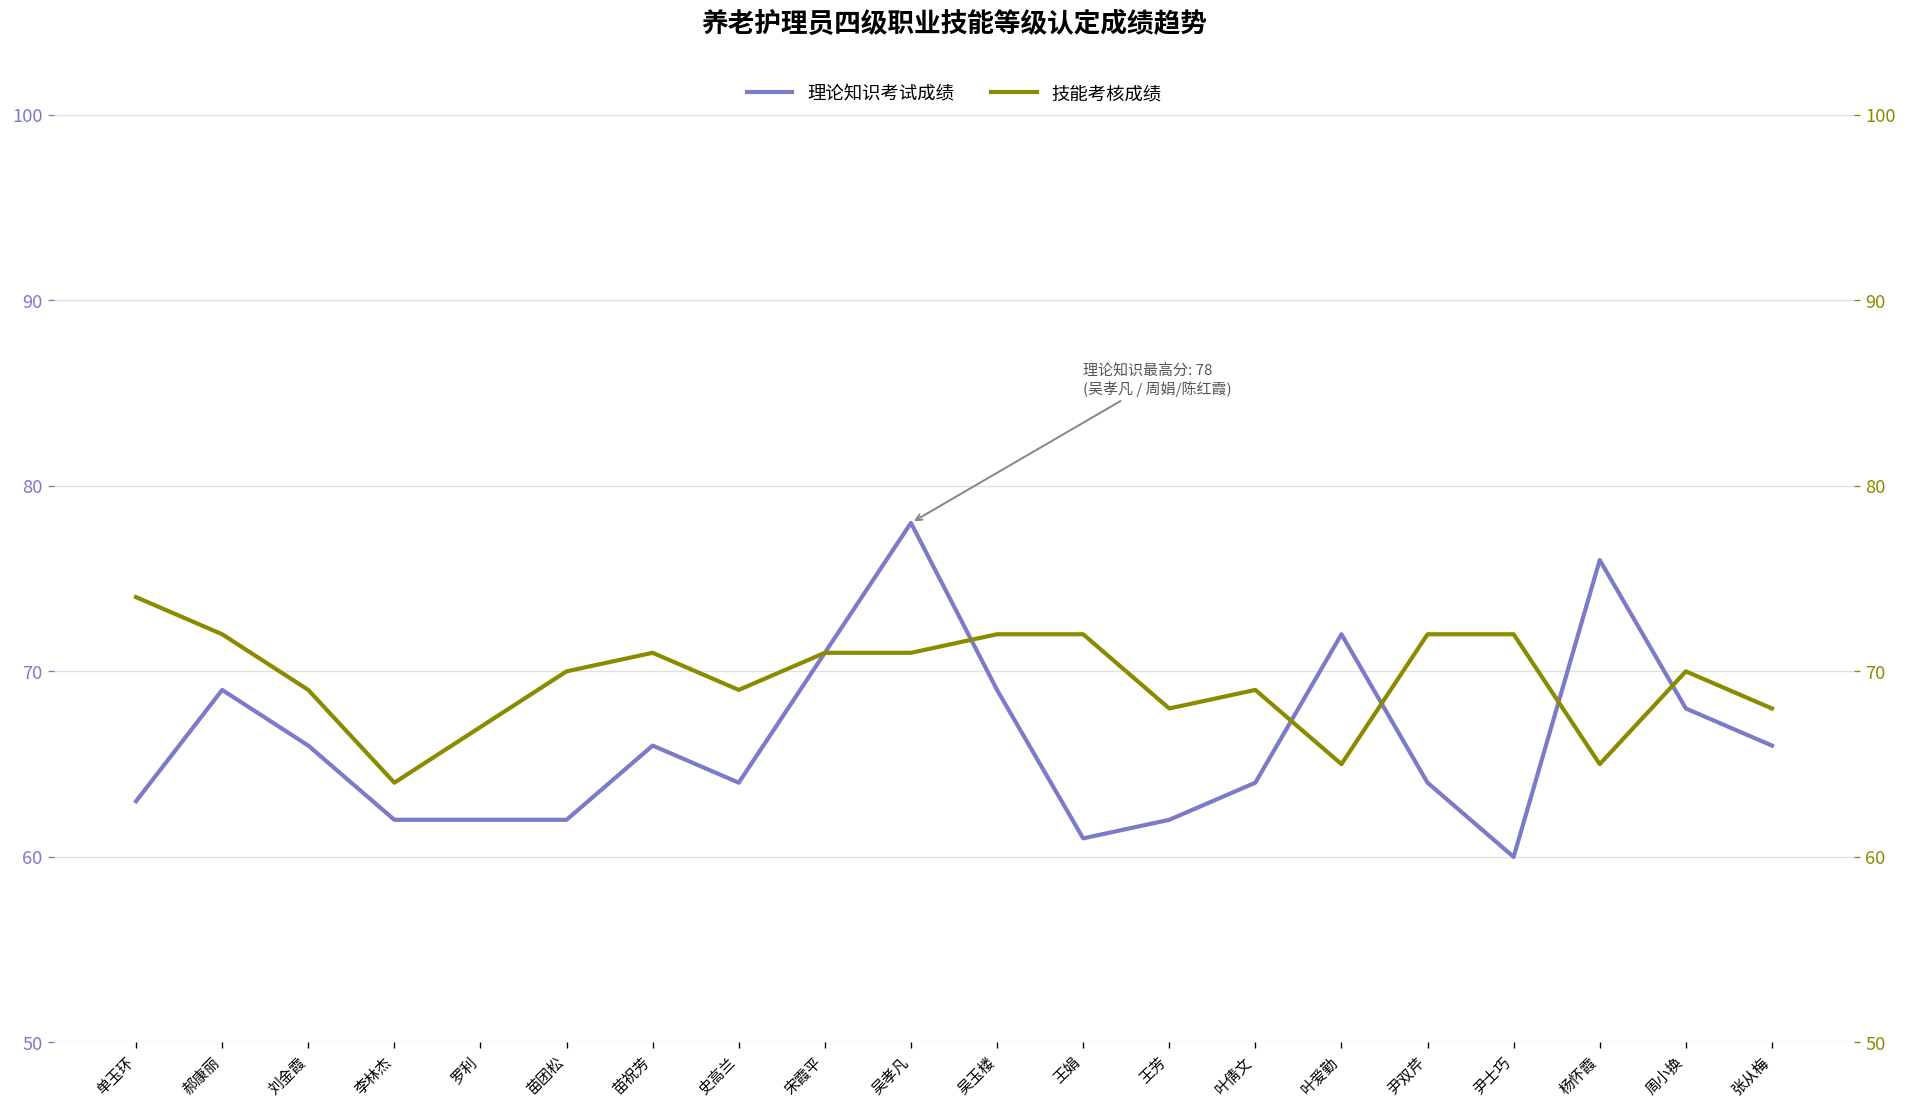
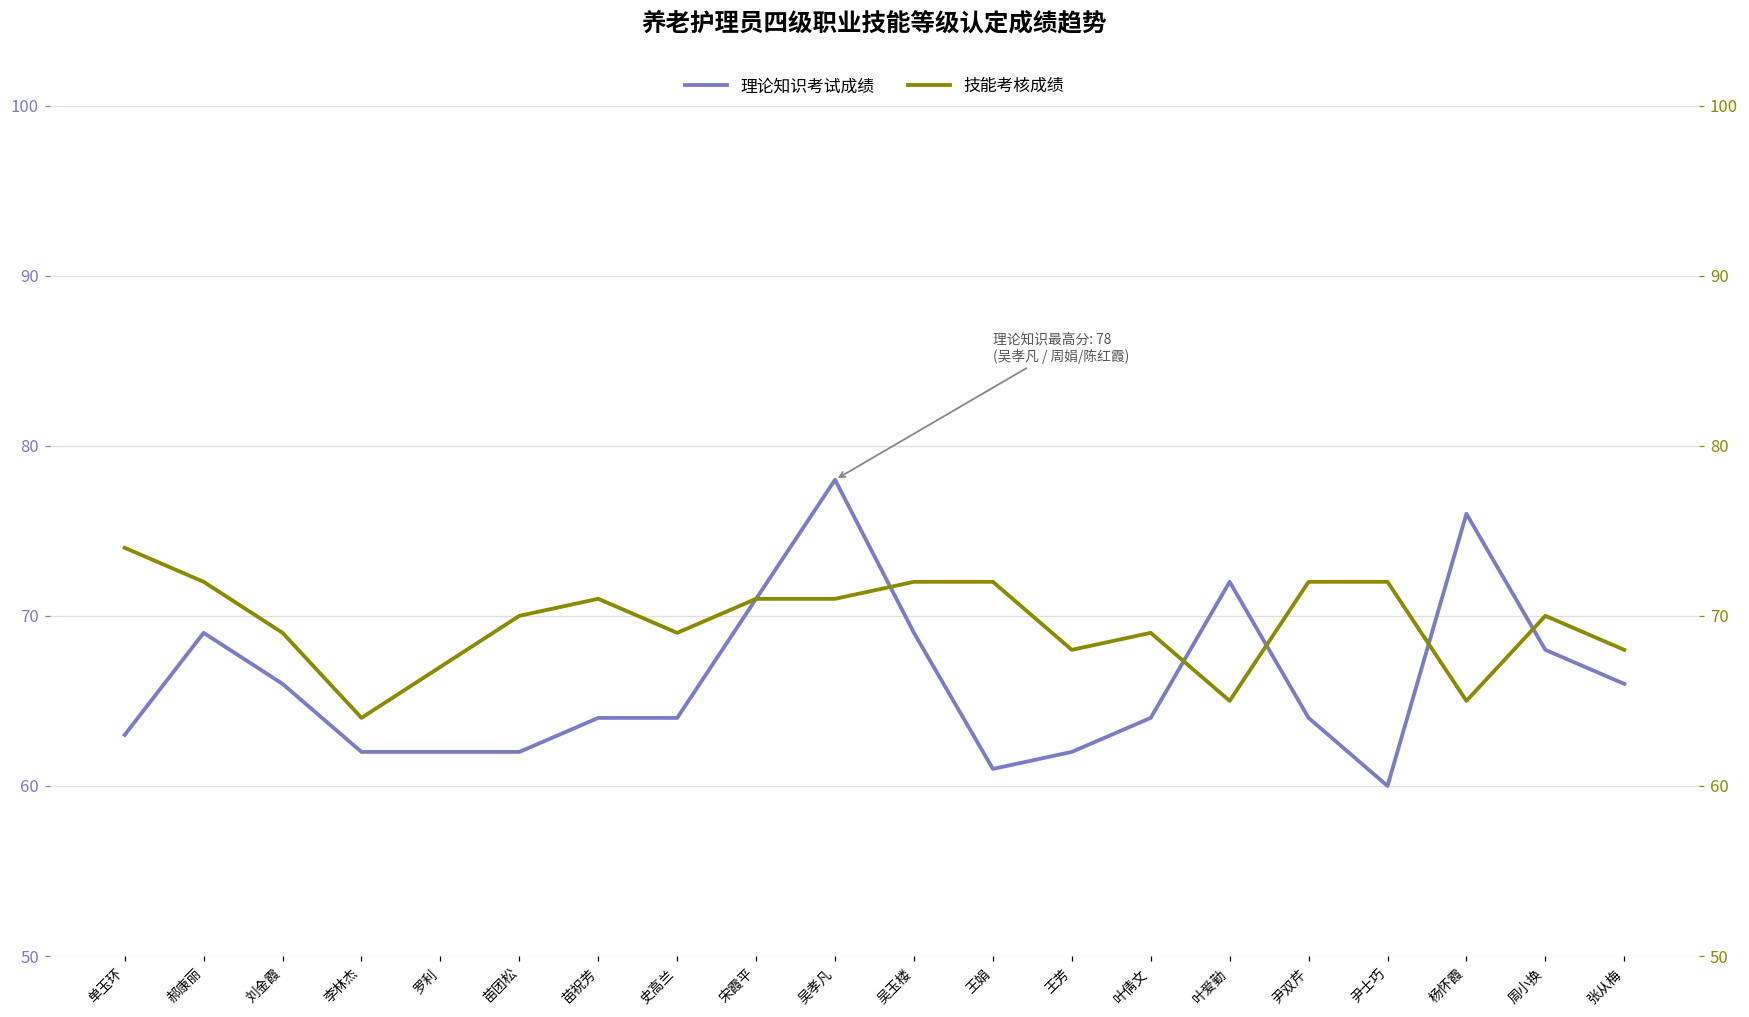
  {
    "理论知识考试成绩": {
      "单玉环": 63,
      "郝康丽": 69,
      "刘金霞": 66,
      "李林杰": 62,
      "罗利": 62,
      "苗团松": 62,
-     "苗祝芳": 66,
+     "苗祝芳": 64,
      "史高兰": 64,
      "宋霞平": 71,
      "吴玉楼": 69,
      "王娟": 61,
      "王芳": 62,
      "叶倩文": 64,
      "叶爱勤": 72,
      "尹双芹": 64,
      "尹士巧": 60,
      "杨怀霞": 76,
      "周小换": 68,
      "张从梅": 66
    },
    "技能考核成绩": {
      "单玉环": 74.0,
      "郝康丽": 72.0,
      "刘金霞": 69.0,
      "李林杰": 64.0,
      "罗利": 67.0,
      "苗团松": 70.0,
      "苗祝芳": 71.0,
      "史高兰": 69.0,
      "宋霞平": 71.0,
      "吴孝凡": 71.0,
      "吴玉楼": 72.0,
      "王娟": 72.0,
      "王芳": 68.0,
      "叶倩文": 69.0,
      "叶爱勤": 65.0,
      "尹双芹": 72.0,
      "尹士巧": 72.0,
      "杨怀霞": 65.0,
      "周小换": 70.0,
      "张从梅": 68.0
    }
  }
